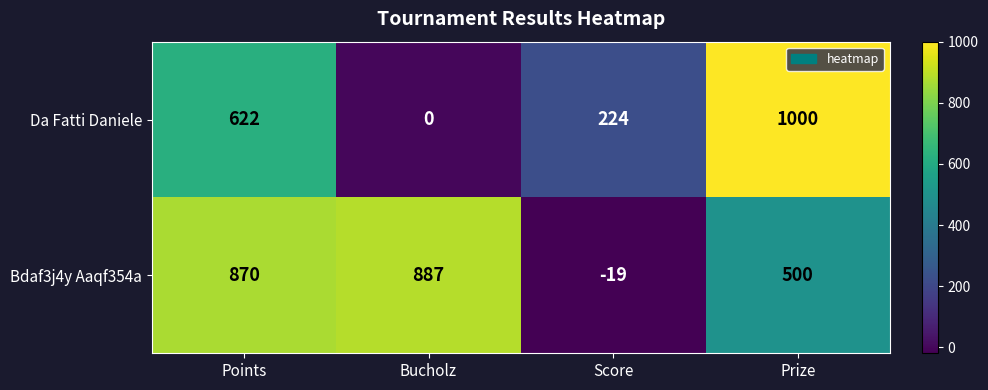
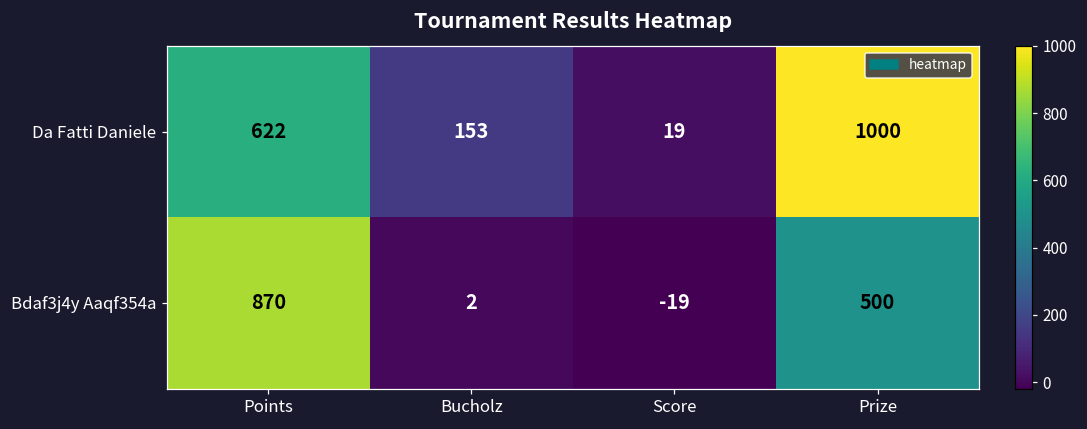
  {
    "Da Fatti Daniele": {
      "Points": 622,
-     "Bucholz": 0,
-     "Score": 224,
+     "Bucholz": 153,
+     "Score": 19,
      "Prize": 1000
    },
    "Bdaf3j4y Aaqf354a": {
      "Points": 870,
-     "Bucholz": 887,
+     "Bucholz": 2,
      "Score": -19,
      "Prize": 500
    }
  }
